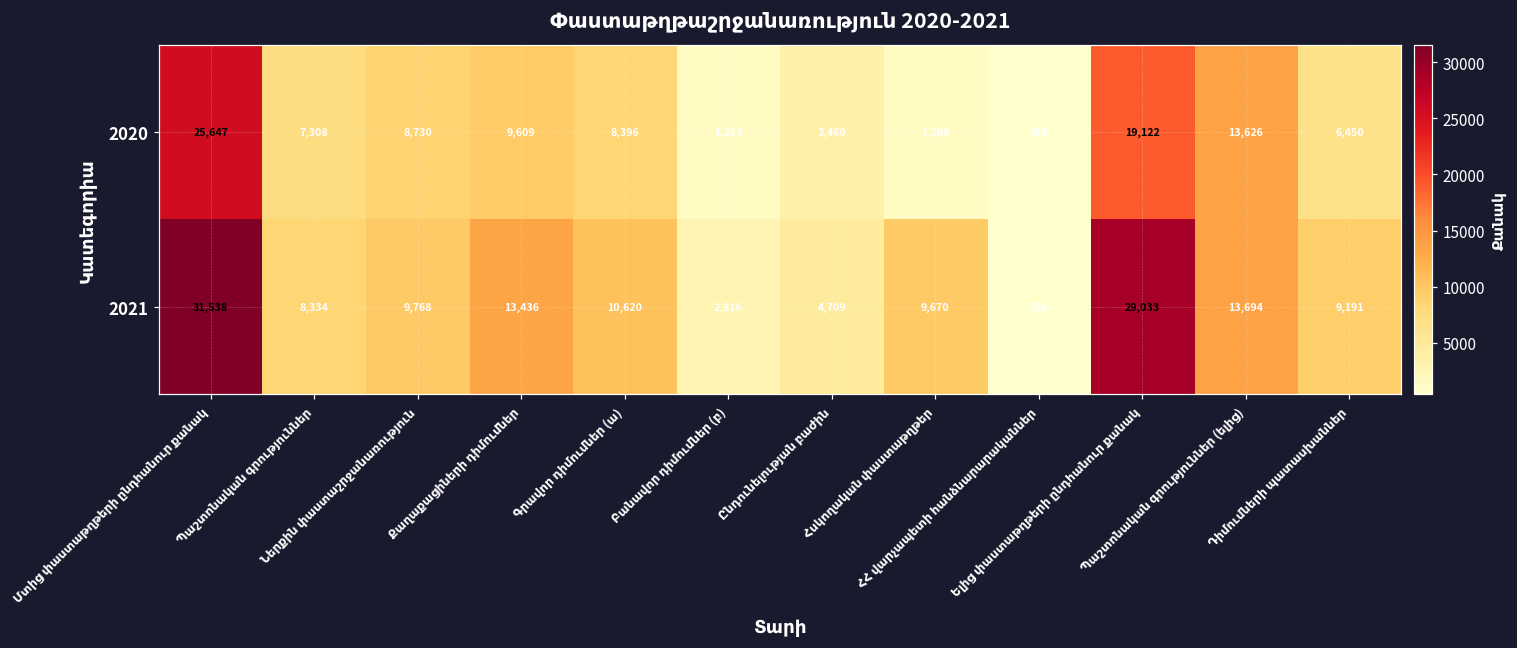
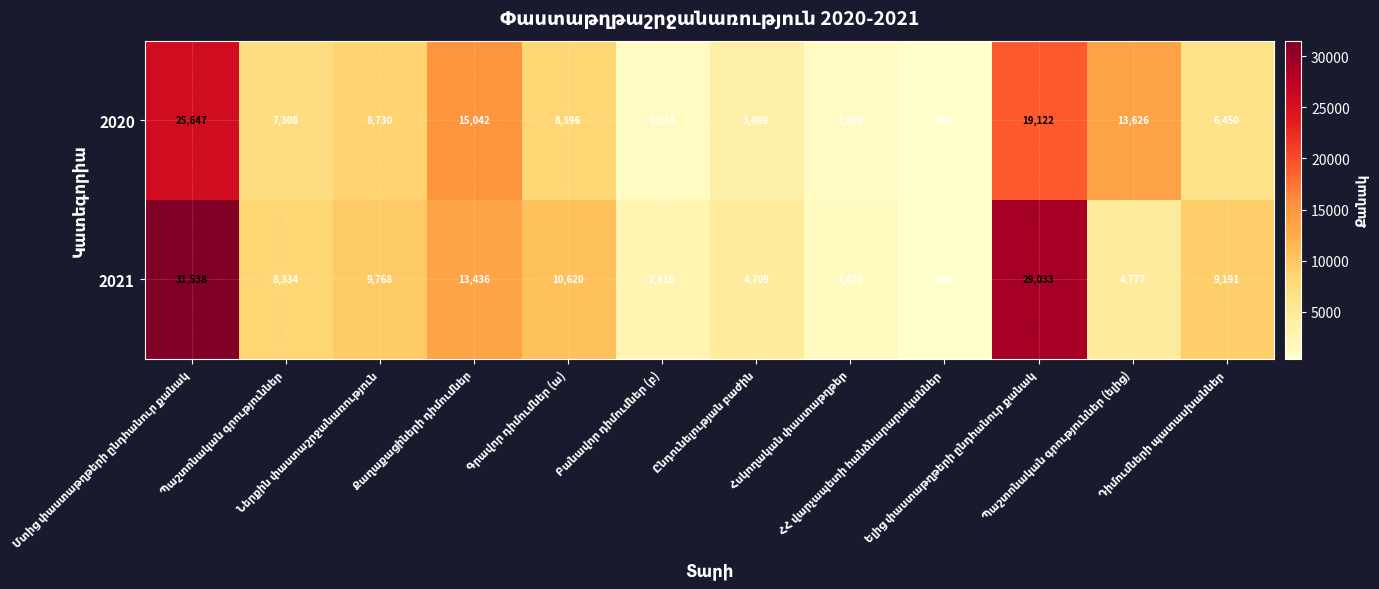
  {
    "2020": {
      "Մտից փաստաթղթերի ընդհանուր քանակ": "25,647",
      "Պաշտոնական գրություններ": "7,308",
      "Ներքին փաստաշրջանառություն": "8,730",
-     "Քաղաքացիների դիմումներ": "9,609",
+     "Քաղաքացիների դիմումներ": "15,042",
      "Գրավոր դիմումներ (ա)": "8,396",
      "Բանավոր դիմումներ (բ)": "1,213",
      "Ընդունելության բաժին": "3,469",
      "Հսկողական փաստաթղթեր": "1,209",
      "ՀՀ վարչապետի հանձնարարականներ": "416",
      "Ելից փաստաթղթերի ընդհանուր քանակ": "19,122",
      "Պաշտոնական գրություններ (ելից)": "13,626",
      "Դիմումների պատասխաններ": "6,450"
    },
    "2021": {
      "Մտից փաստաթղթերի ընդհանուր քանակ": "31,538",
      "Պաշտոնական գրություններ": "8,334",
      "Ներքին փաստաշրջանառություն": "9,768",
      "Քաղաքացիների դիմումներ": "13,436",
      "Գրավոր դիմումներ (ա)": "10,620",
      "Բանավոր դիմումներ (բ)": "2,816",
      "Ընդունելության բաժին": "4,709",
-     "Հսկողական փաստաթղթեր": "9,670",
+     "Հսկողական փաստաթղթեր": "1,431",
      "ՀՀ վարչապետի հանձնարարականներ": "526",
      "Ելից փաստաթղթերի ընդհանուր քանակ": "29,033",
-     "Պաշտոնական գրություններ (ելից)": "13,694",
+     "Պաշտոնական գրություններ (ելից)": "4,777",
      "Դիմումների պատասխաններ": "9,191"
    }
  }
